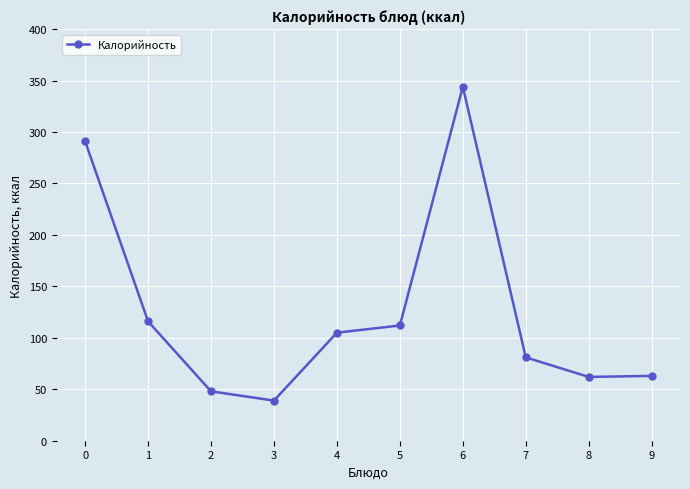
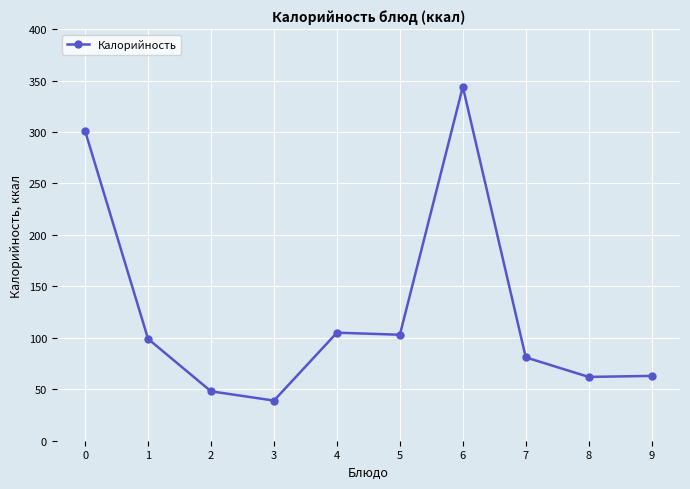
  {
-   "0": 291,
-   "1": 116,
+   "0": 301,
+   "1": 99,
    "2": 48,
    "3": 39,
    "4": 105,
-   "5": 112,
+   "5": 103,
    "6": 344,
    "7": 81,
    "8": 62,
    "9": 63
  }
